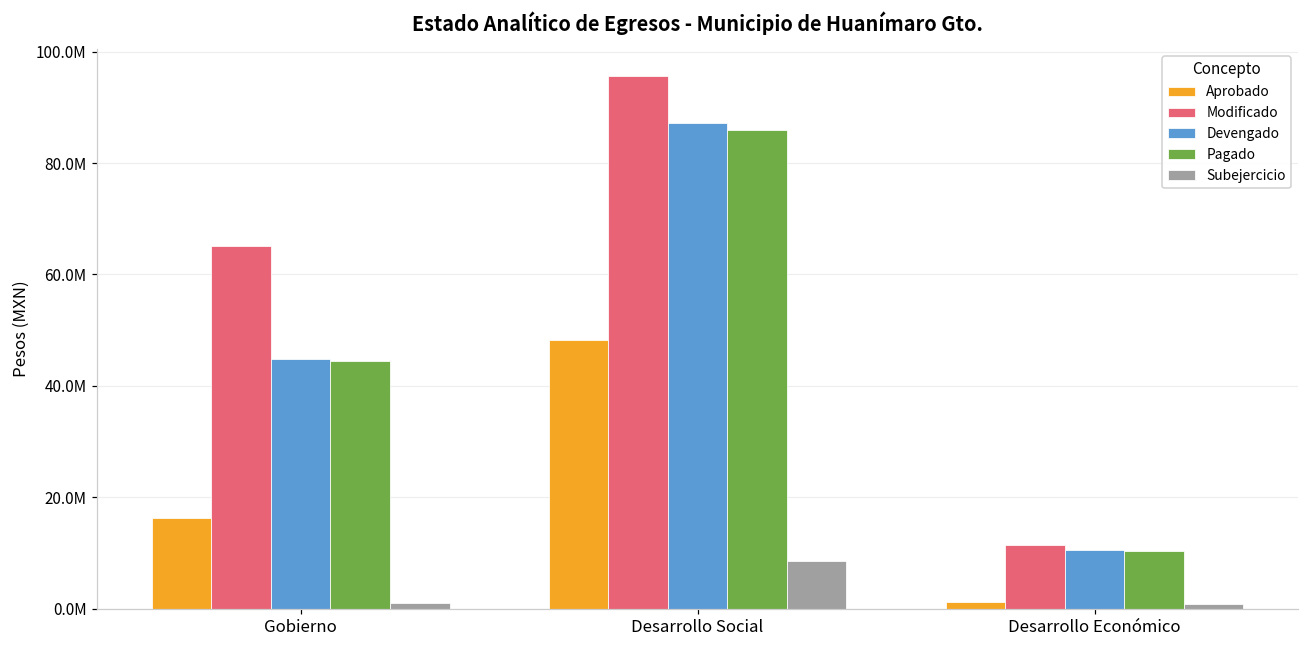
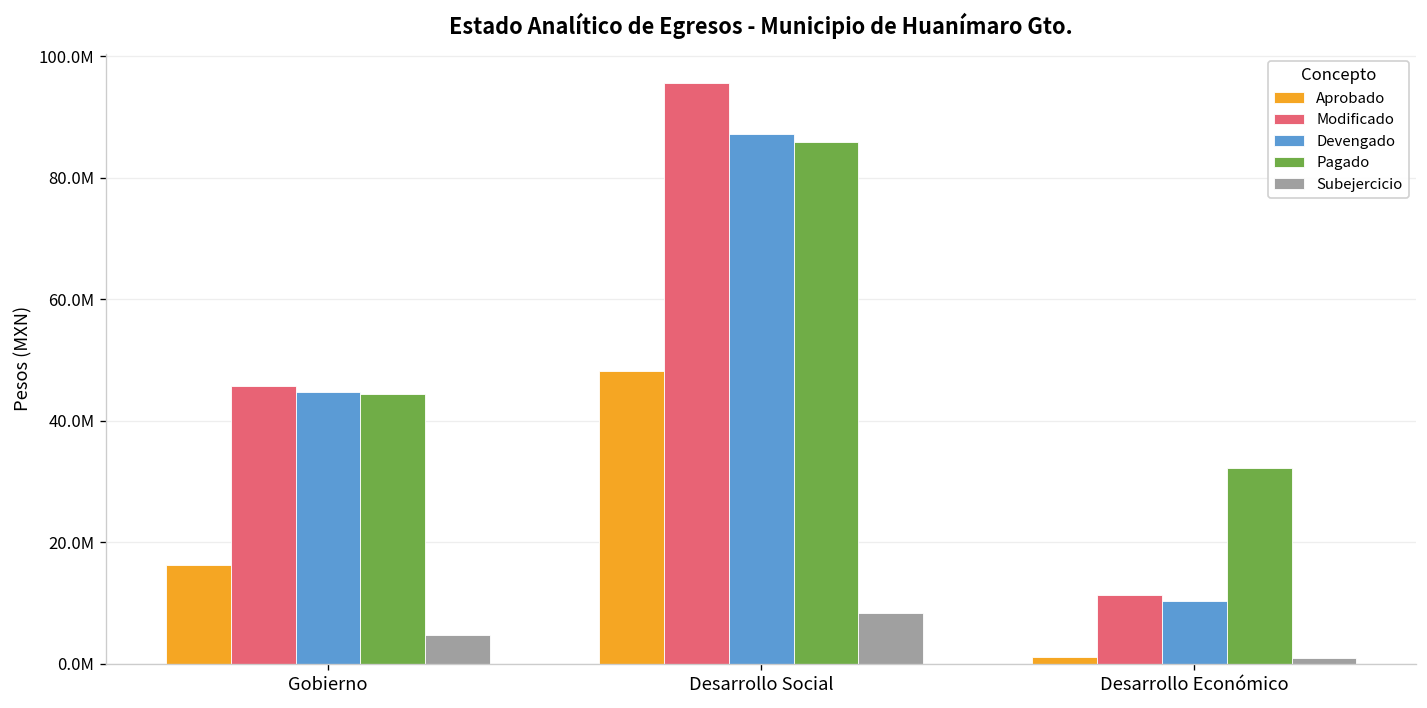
  {
    "Aprobado": {
      "Gobierno": 16000000,
      "Desarrollo Social": 48000000,
      "Desarrollo Económico": 1000000
    },
    "Modificado": {
-     "Gobierno": 65000000,
+     "Gobierno": 46000000,
      "Desarrollo Social": 96000000,
      "Desarrollo Económico": 11000000
    },
    "Devengado": {
      "Gobierno": 45000000,
      "Desarrollo Social": 87000000,
      "Desarrollo Económico": 10000000
    },
    "Pagado": {
      "Gobierno": 44000000,
      "Desarrollo Social": 86000000,
-     "Desarrollo Económico": 10000000
+     "Desarrollo Económico": 32000000
    },
    "Subejercicio": {
-     "Gobierno": 1000000,
+     "Gobierno": 5000000,
      "Desarrollo Social": 8000000,
      "Desarrollo Económico": 1000000
    }
  }
